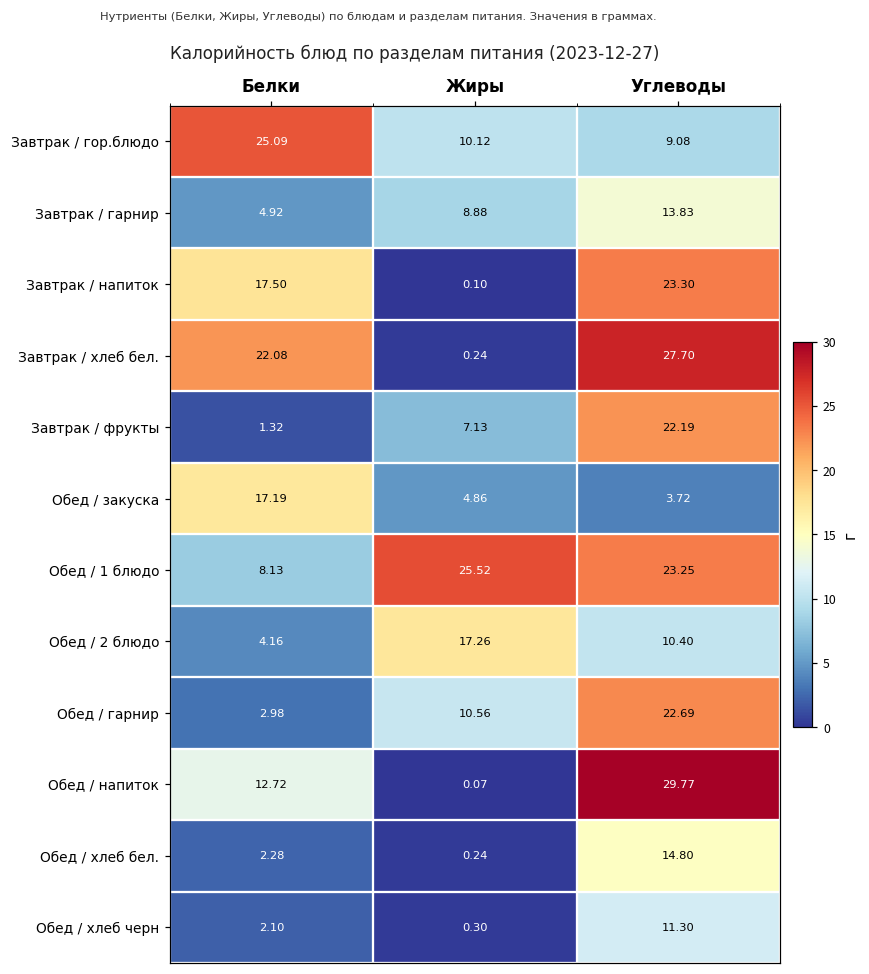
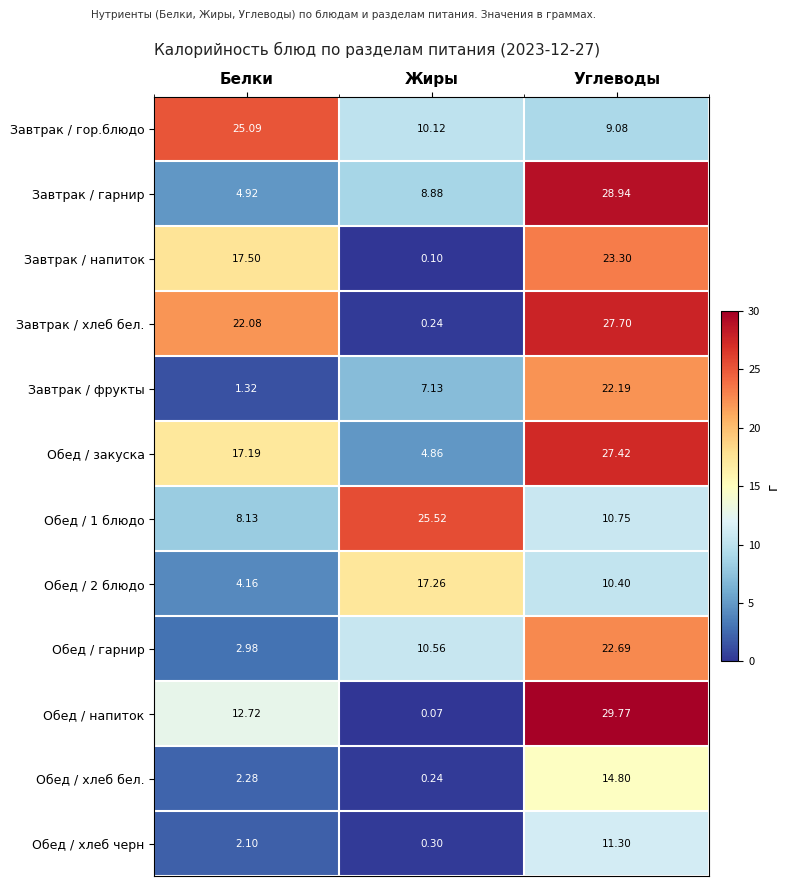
  {
    "Завтрак / гор.блюдо": {
      "Белки": 25.09,
      "Жиры": 10.12,
      "Углеводы": 9.08
    },
    "Завтрак / гарнир": {
      "Белки": 4.92,
      "Жиры": 8.88,
-     "Углеводы": 13.83
+     "Углеводы": 28.94
    },
    "Завтрак / напиток": {
      "Белки": 17.50,
      "Жиры": 0.10,
      "Углеводы": 23.30
    },
    "Завтрак / хлеб бел.": {
      "Белки": 22.08,
      "Жиры": 0.24,
      "Углеводы": 27.70
    },
    "Завтрак / фрукты": {
      "Белки": 1.32,
      "Жиры": 7.13,
      "Углеводы": 22.19
    },
    "Обед / закуска": {
      "Белки": 17.19,
      "Жиры": 4.86,
-     "Углеводы": 3.72
+     "Углеводы": 27.42
    },
    "Обед / 1 блюдо": {
      "Белки": 8.13,
      "Жиры": 25.52,
-     "Углеводы": 23.25
+     "Углеводы": 10.75
    },
    "Обед / 2 блюдо": {
      "Белки": 4.16,
      "Жиры": 17.26,
      "Углеводы": 10.40
    },
    "Обед / гарнир": {
      "Белки": 2.98,
      "Жиры": 10.56,
      "Углеводы": 22.69
    },
    "Обед / напиток": {
      "Белки": 12.72,
      "Жиры": 0.07,
      "Углеводы": 29.77
    },
    "Обед / хлеб бел.": {
      "Белки": 2.28,
      "Жиры": 0.24,
      "Углеводы": 14.80
    },
    "Обед / хлеб черн": {
      "Белки": 2.10,
      "Жиры": 0.30,
      "Углеводы": 11.30
    }
  }
